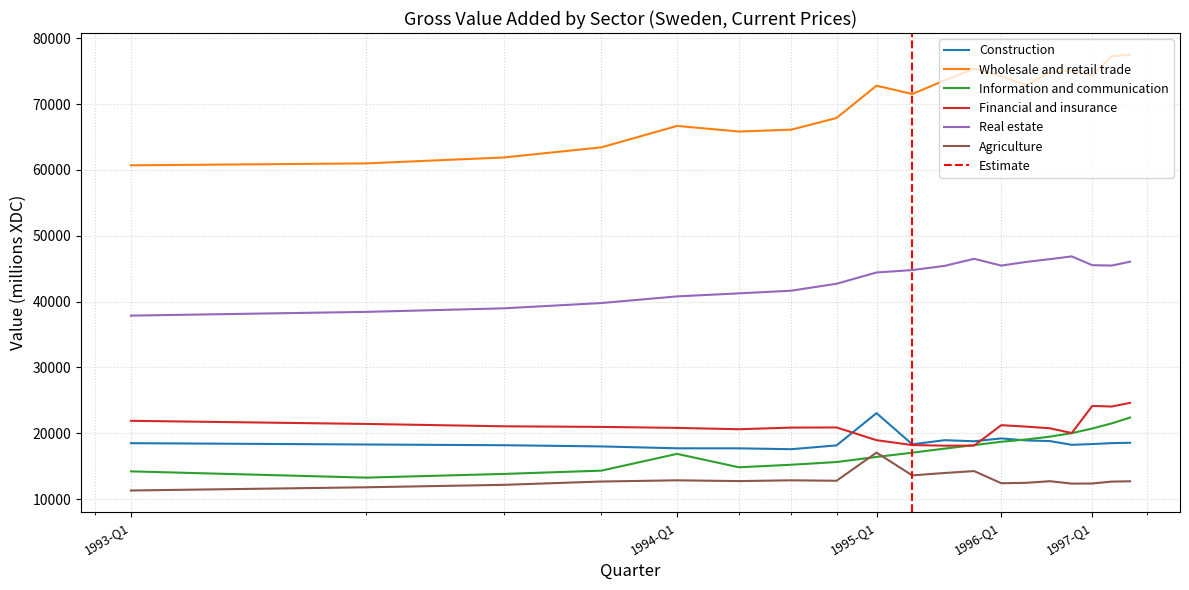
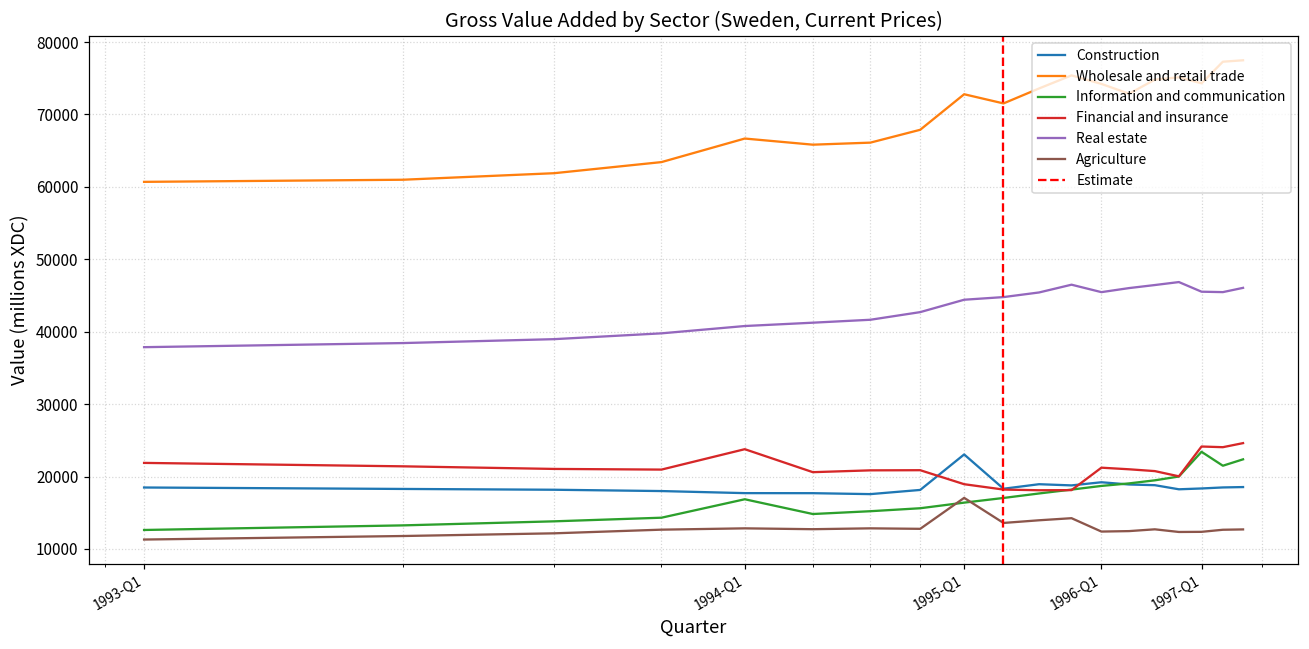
  {
    "Construction": {
      "1993-Q1": 18000,
      "1994-Q1": 18000,
      "1995-Q1": 23000,
      "1996-Q1": 19000,
      "1997-Q1": 18000
    },
    "Wholesale and retail trade": {
      "1993-Q1": 61000,
      "1994-Q1": 67000,
      "1995-Q1": 73000
    },
    "Information and communication": {
-     "1993-Q1": 14000,
+     "1993-Q1": 13000,
      "1994-Q1": 17000,
      "1995-Q1": 16000,
      "1996-Q1": 19000,
-     "1997-Q1": 21000
+     "1997-Q1": 23000
    },
    "Financial and insurance": {
      "1993-Q1": 22000,
-     "1994-Q1": 21000,
+     "1994-Q1": 24000,
      "1995-Q1": 19000,
      "1996-Q1": 21000,
      "1997-Q1": 24000
    },
    "Real estate": {
      "1993-Q1": 38000,
      "1994-Q1": 41000,
      "1995-Q1": 44000,
      "1996-Q1": 45000,
      "1997-Q1": 46000
    },
    "Agriculture": {
      "1993-Q1": 11000,
      "1994-Q1": 13000,
      "1995-Q1": 17000,
      "1996-Q1": 12000,
      "1997-Q1": 12000
    }
  }
